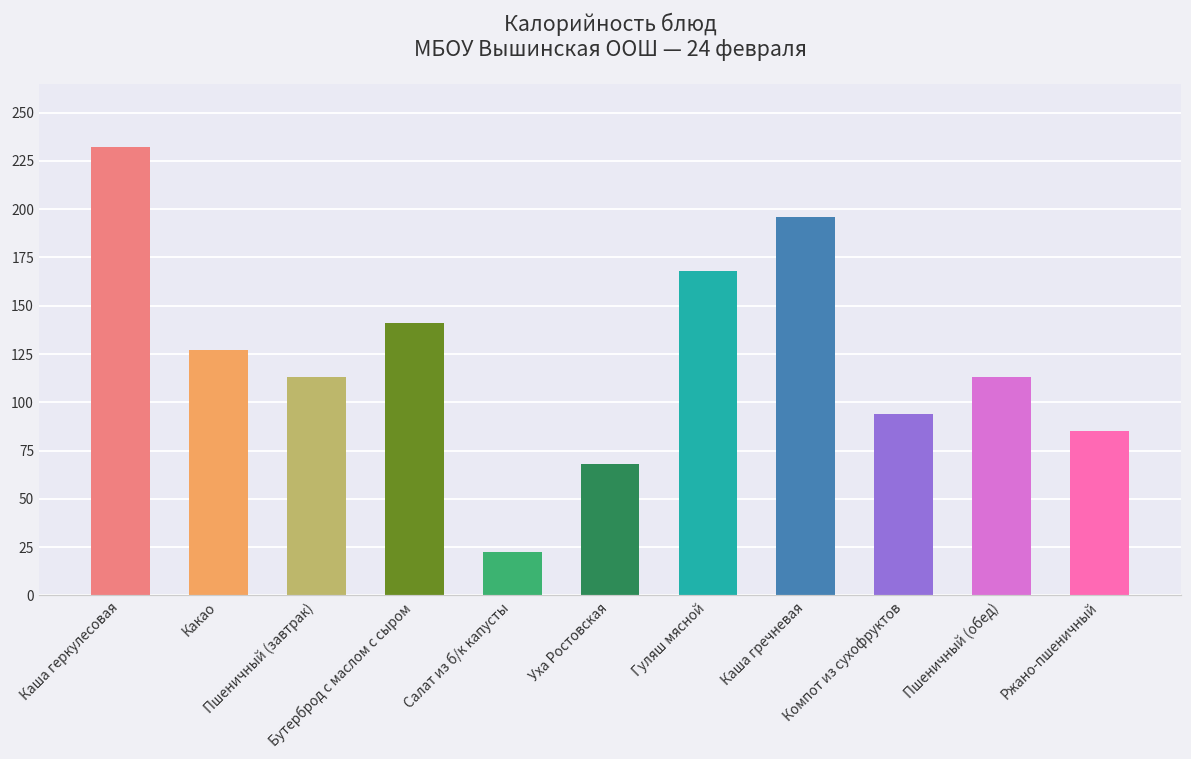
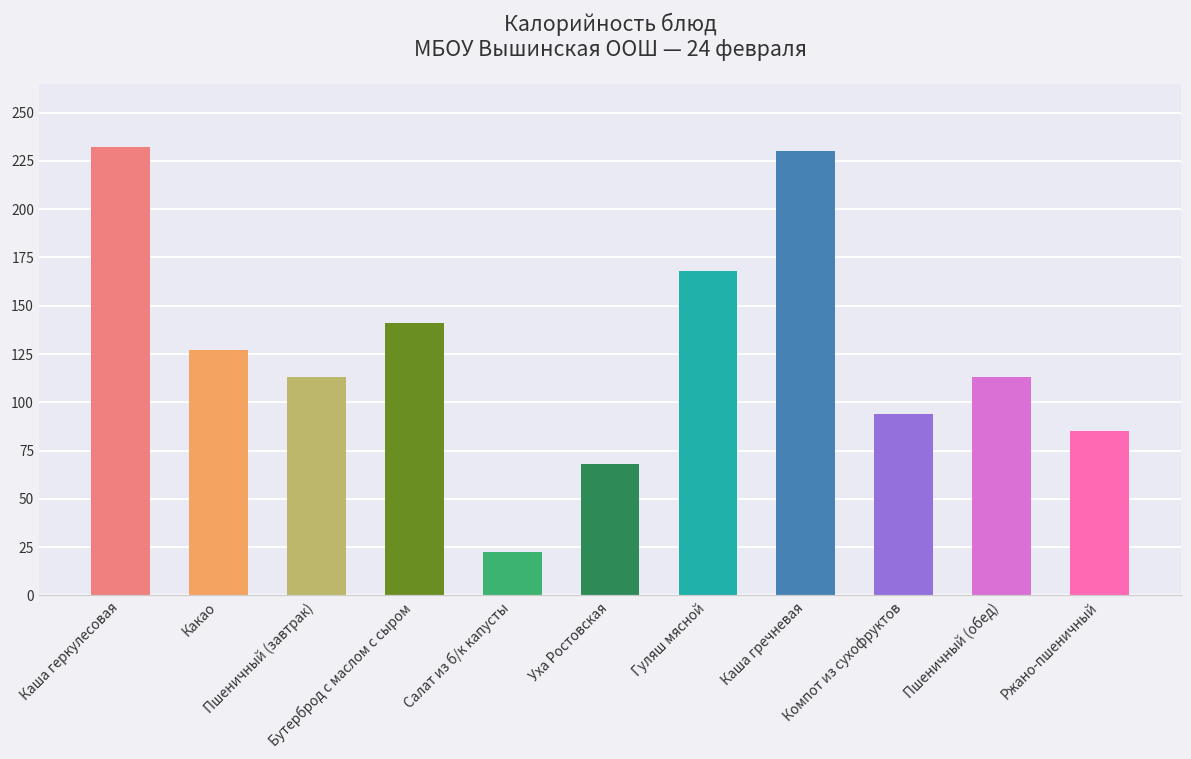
  {
    "Каша геркулесовая": 232,
    "Какао": 127,
    "Пшеничный (завтрак)": 113,
    "Бутерброд с маслом с сыром": 141,
    "Салат из б/к капусты": 22,
    "Уха Ростовская": 68,
    "Гуляш мясной": 168,
-   "Каша гречневая": 196,
+   "Каша гречневая": 230,
    "Компот из сухофруктов": 94,
    "Пшеничный (обед)": 113,
    "Ржано-пшеничный": 85
  }
